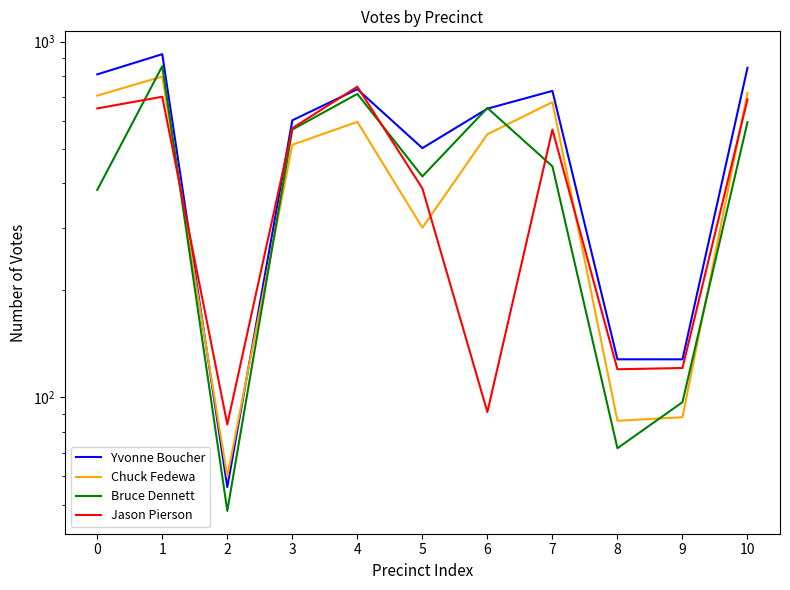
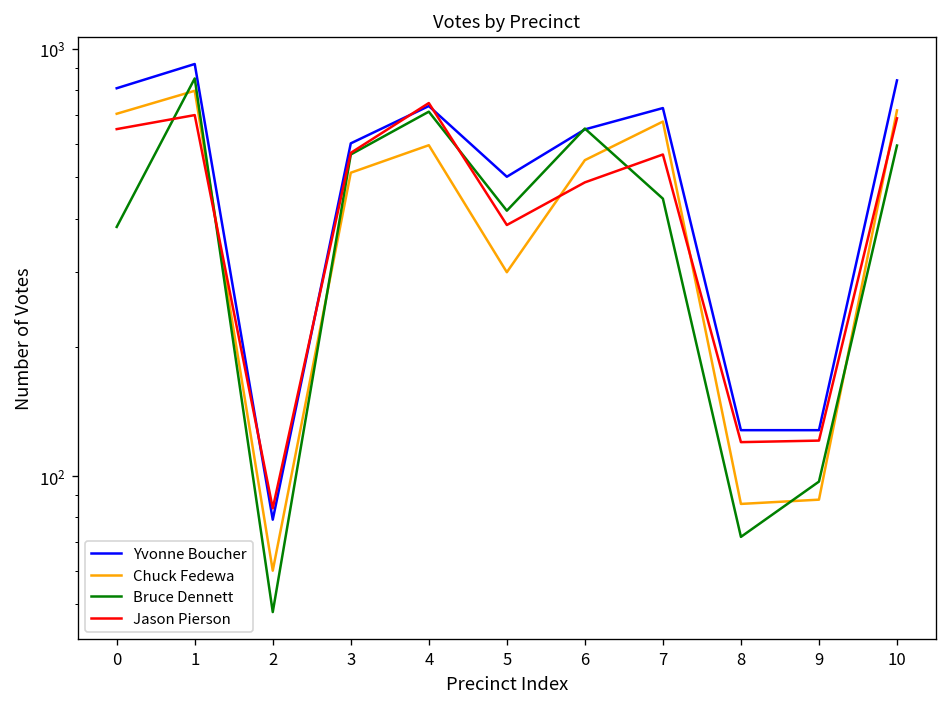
  {
    "Yvonne Boucher": {
      "0": 810,
      "1": 920,
-     "2": 56,
+     "2": 79,
      "3": 600,
      "5": 500,
      "7": 730,
      "8": 128,
      "9": 128,
      "10": 840
    },
    "Chuck Fedewa": {
      "0": 710,
      "1": 800,
      "2": 60,
      "3": 510,
      "4": 600,
      "5": 300,
      "6": 550,
      "7": 680,
      "8": 86,
      "9": 88,
      "10": 720
    },
    "Bruce Dennett": {
      "0": 380,
      "1": 850,
      "2": 48,
      "4": 710,
      "5": 420,
      "7": 450,
      "8": 72,
      "9": 97,
      "10": 590
    },
    "Jason Pierson": {
      "0": 650,
      "1": 700,
      "2": 84,
      "5": 390,
-     "6": 91,
+     "6": 490,
      "7": 570,
      "8": 120,
      "9": 121,
      "10": 690
    }
  }
